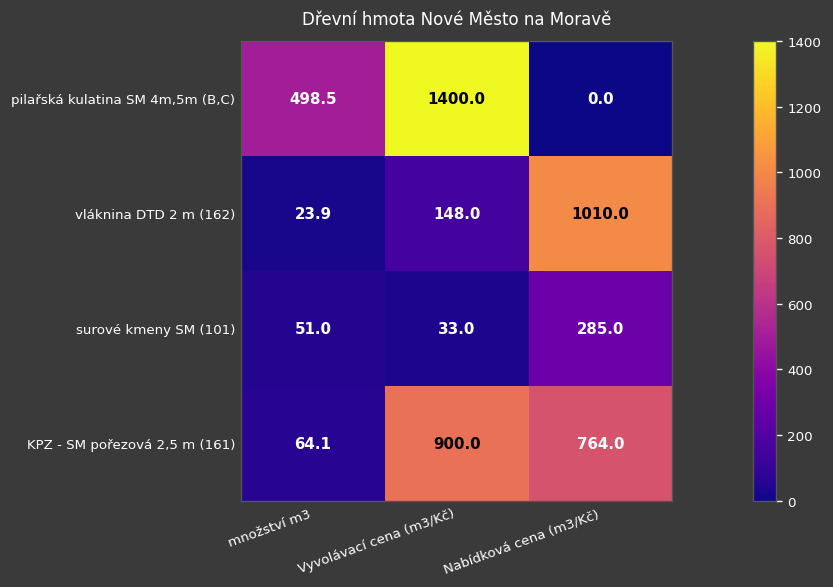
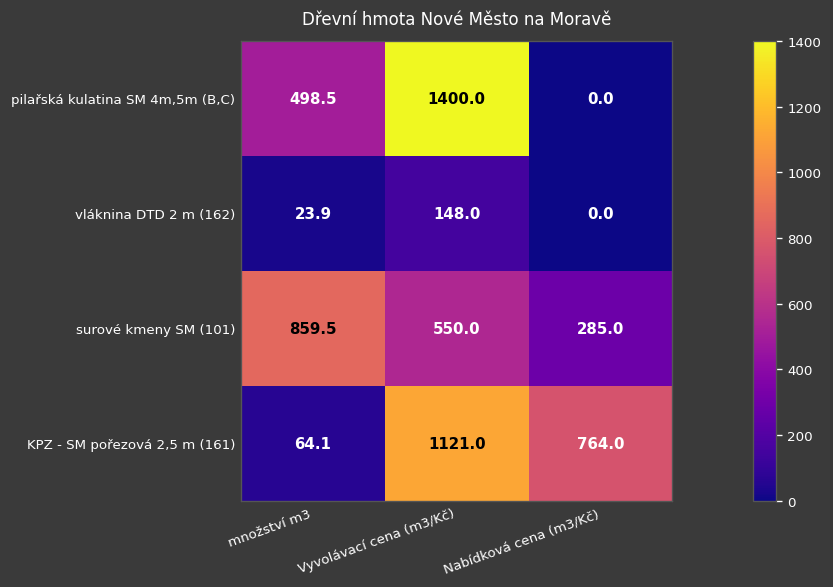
  {
    "pilařská kulatina SM 4m,5m (B,C)": {
      "množství m3": 498.5,
      "Vyvolávací cena (m3/Kč)": 1400.0,
      "Nabídková cena (m3/Kč)": 0.0
    },
    "vláknina DTD 2 m (162)": {
      "množství m3": 23.9,
      "Vyvolávací cena (m3/Kč)": 148.0,
-     "Nabídková cena (m3/Kč)": 1010.0
+     "Nabídková cena (m3/Kč)": 0.0
    },
    "surové kmeny SM (101)": {
-     "množství m3": 51.0,
-     "Vyvolávací cena (m3/Kč)": 33.0,
+     "množství m3": 859.5,
+     "Vyvolávací cena (m3/Kč)": 550.0,
      "Nabídková cena (m3/Kč)": 285.0
    },
    "KPZ - SM pořezová 2,5 m (161)": {
      "množství m3": 64.1,
-     "Vyvolávací cena (m3/Kč)": 900.0,
+     "Vyvolávací cena (m3/Kč)": 1121.0,
      "Nabídková cena (m3/Kč)": 764.0
    }
  }
